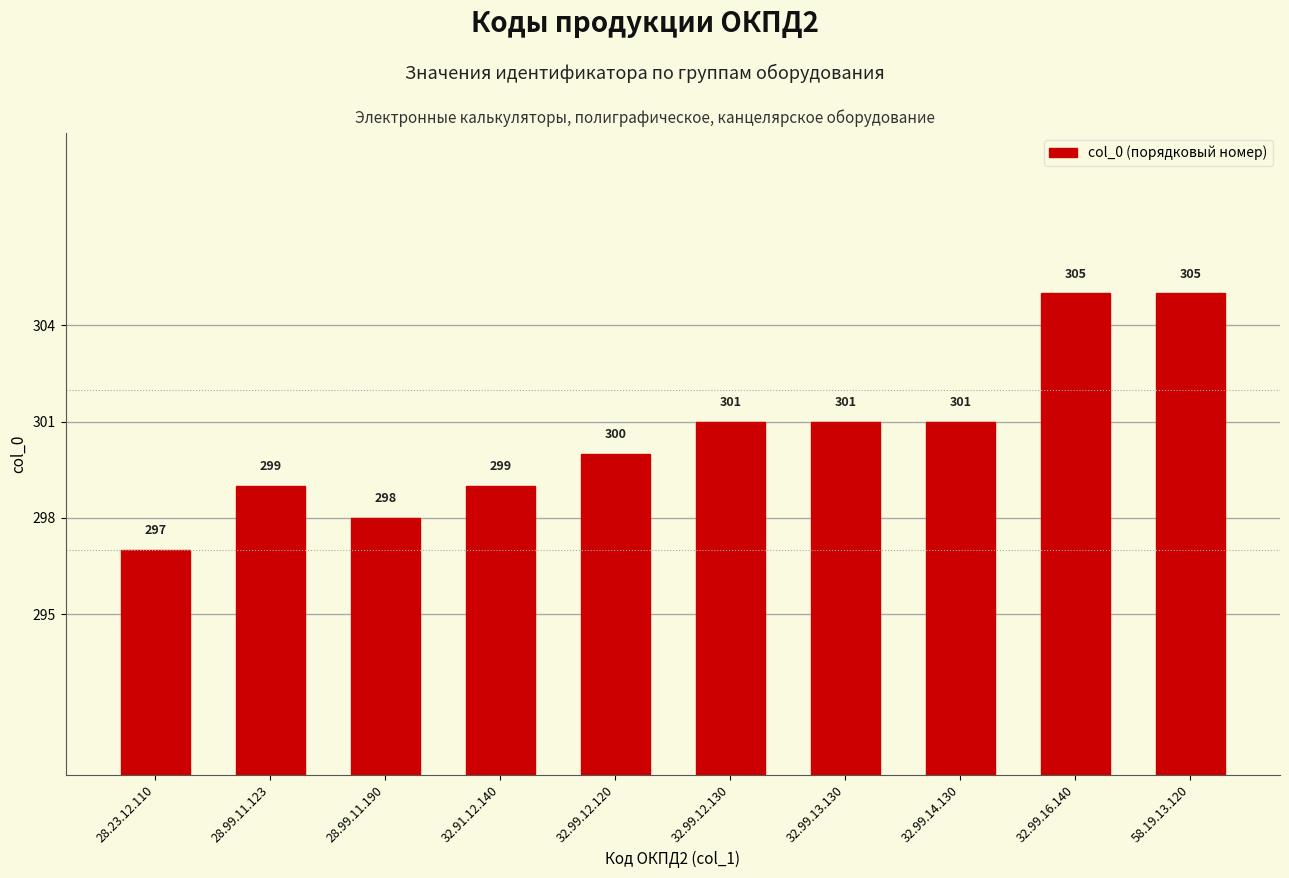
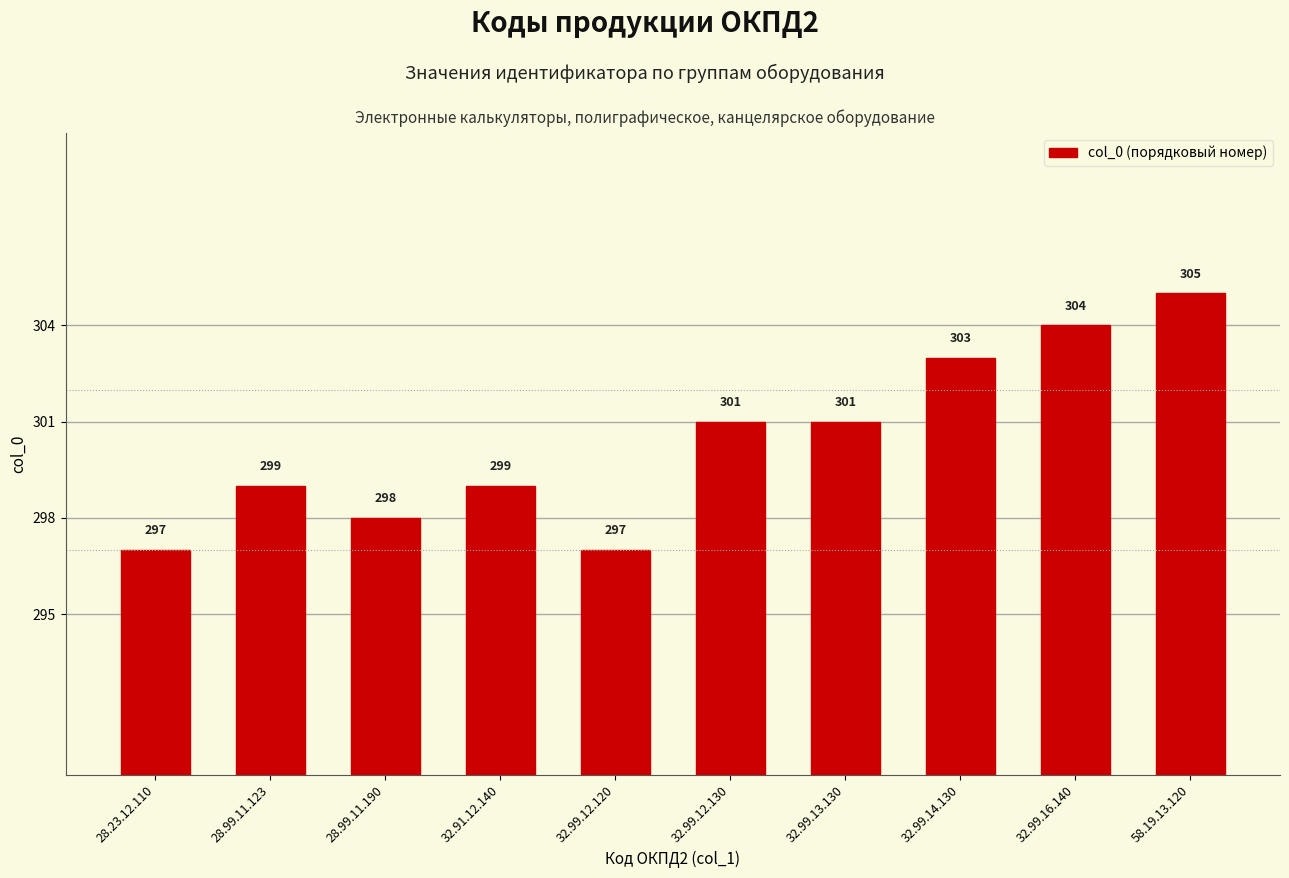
  {
    "28.23.12.110": 297,
    "28.99.11.123": 299,
    "28.99.11.190": 298,
    "32.91.12.140": 299,
-   "32.99.12.120": 300,
+   "32.99.12.120": 297,
    "32.99.12.130": 301,
    "32.99.13.130": 301,
-   "32.99.14.130": 301,
-   "32.99.16.140": 305,
+   "32.99.14.130": 303,
+   "32.99.16.140": 304,
    "58.19.13.120": 305
  }
